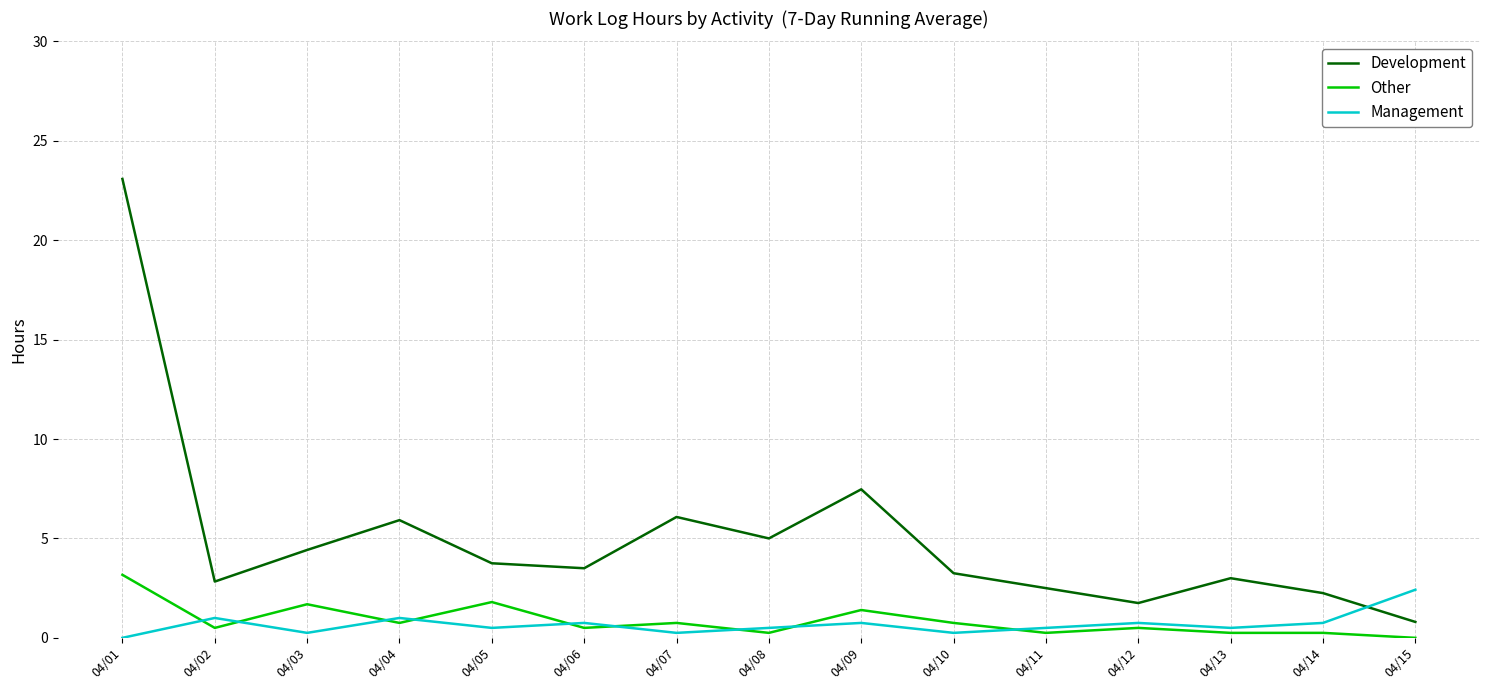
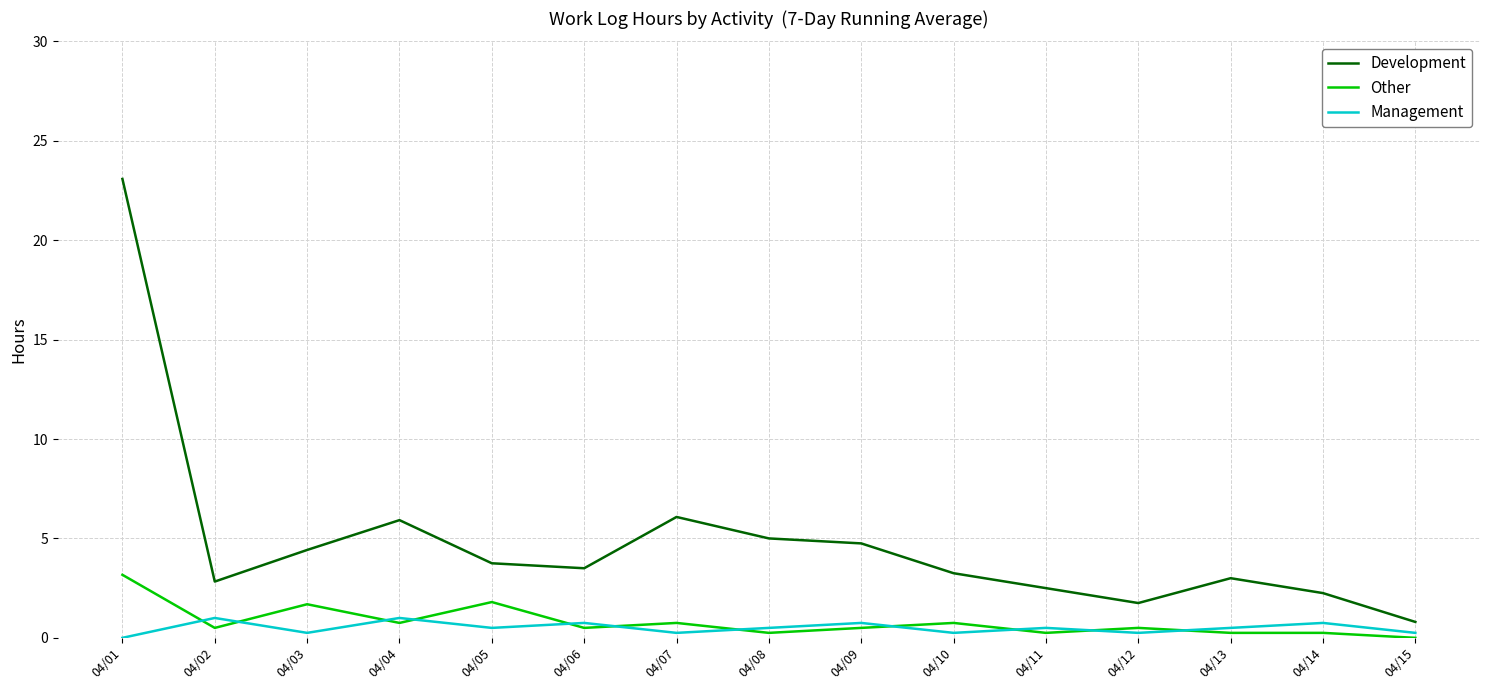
  {
    "Development": {
      "04/01": 23.1,
      "04/02": 2.8,
      "04/03": 4.4,
      "04/04": 5.9,
      "04/05": 3.8,
      "04/06": 3.5,
      "04/07": 6.1,
      "04/08": 5.0,
-     "04/09": 7.5,
+     "04/09": 4.8,
      "04/10": 3.3,
      "04/11": 2.5,
      "04/12": 1.8,
      "04/13": 3.0,
      "04/14": 2.3,
      "04/15": 0.8
    },
    "Other": {
      "04/01": 3.2,
      "04/02": 0.5,
      "04/03": 1.7,
      "04/04": 0.8,
      "04/05": 1.8,
      "04/06": 0.5,
      "04/07": 0.8,
      "04/08": 0.3,
-     "04/09": 1.4,
+     "04/09": 0.5,
      "04/10": 0.8,
      "04/11": 0.3,
      "04/12": 0.5,
      "04/13": 0.3,
      "04/14": 0.3,
      "04/15": 0.0
    },
    "Management": {
      "04/01": 0.0,
      "04/02": 1.0,
      "04/03": 0.3,
      "04/04": 1.0,
      "04/05": 0.5,
      "04/06": 0.8,
      "04/07": 0.3,
      "04/08": 0.5,
      "04/09": 0.8,
      "04/10": 0.3,
      "04/11": 0.5,
-     "04/12": 0.8,
+     "04/12": 0.3,
      "04/13": 0.5,
      "04/14": 0.8,
-     "04/15": 2.4
+     "04/15": 0.3
    }
  }
